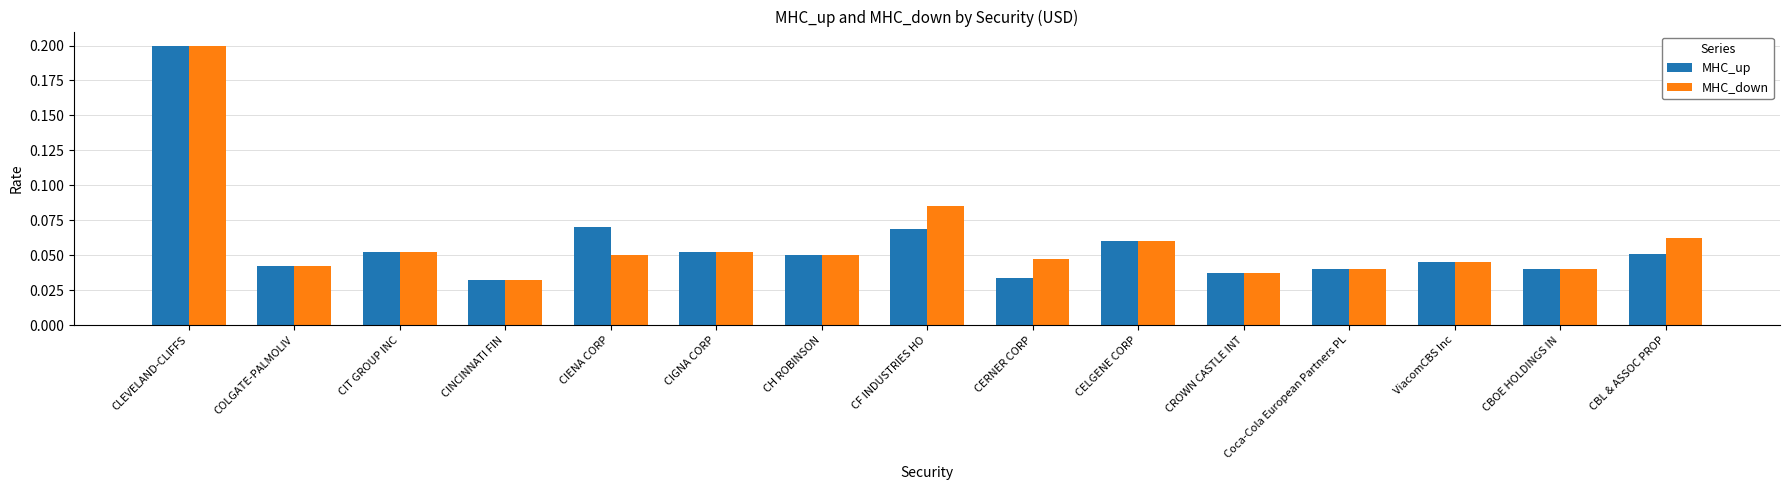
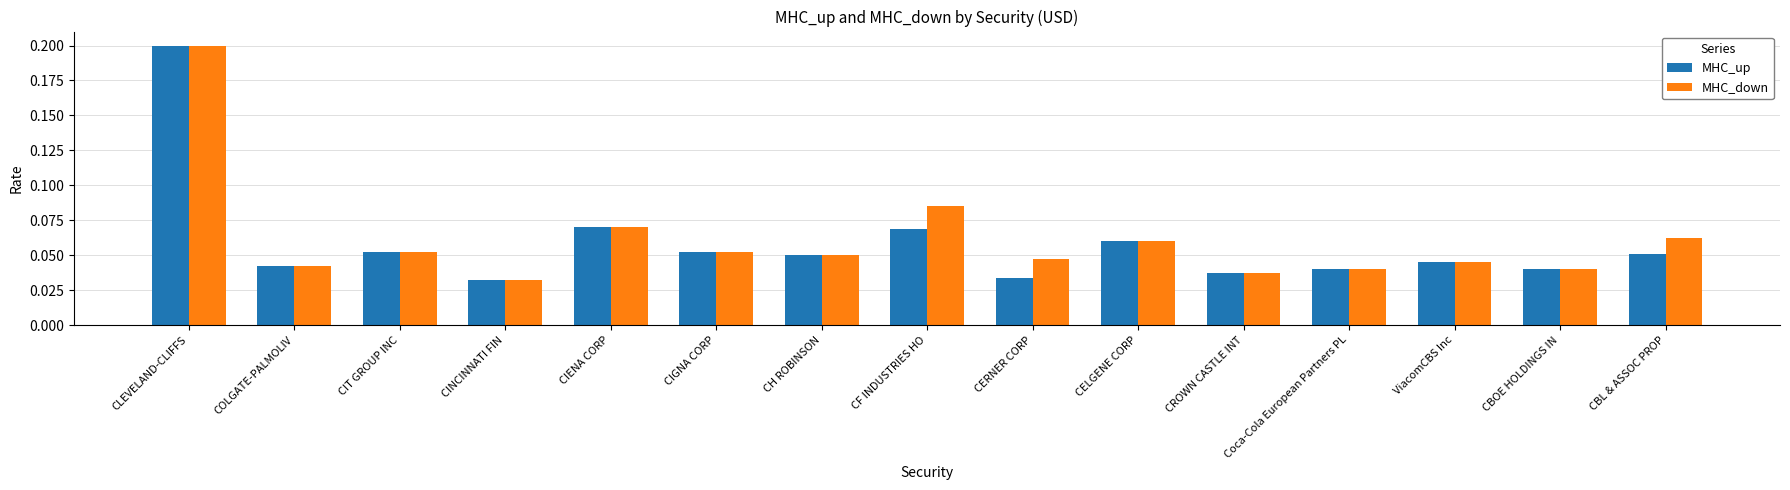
  {
    "MHC_up": {
      "CLEVELAND-CLIFFS": 0.20,
      "COLGATE-PALMOLIV": 0.043,
      "CIT GROUP INC": 0.053,
      "CINCINNATI FIN": 0.033,
      "CIENA CORP": 0.07,
      "CIGNA CORP": 0.053,
      "CH ROBINSON": 0.05,
      "CF INDUSTRIES HO": 0.07,
      "CERNER CORP": 0.034,
      "CELGENE CORP": 0.06,
      "CROWN CASTLE INT": 0.038,
      "Coca-Cola European Partners PL": 0.04,
      "ViacomCBS Inc": 0.045,
      "CBOE HOLDINGS IN": 0.04,
      "CBL & ASSOC PROP": 0.05
    },
    "MHC_down": {
      "CLEVELAND-CLIFFS": 0.20,
      "COLGATE-PALMOLIV": 0.043,
      "CIT GROUP INC": 0.053,
      "CINCINNATI FIN": 0.033,
-     "CIENA CORP": 0.05,
+     "CIENA CORP": 0.07,
      "CIGNA CORP": 0.053,
      "CH ROBINSON": 0.05,
      "CF INDUSTRIES HO": 0.085,
      "CERNER CORP": 0.048,
      "CELGENE CORP": 0.06,
      "CROWN CASTLE INT": 0.038,
      "Coca-Cola European Partners PL": 0.04,
      "ViacomCBS Inc": 0.045,
      "CBOE HOLDINGS IN": 0.04,
      "CBL & ASSOC PROP": 0.063
    }
  }
